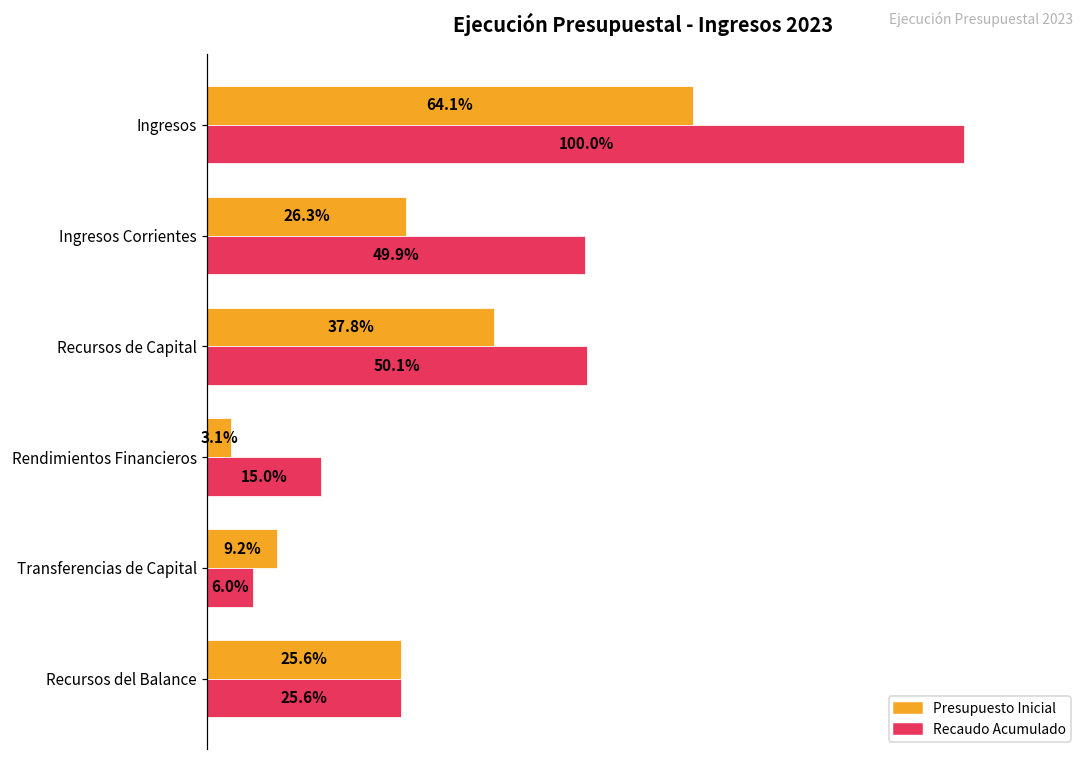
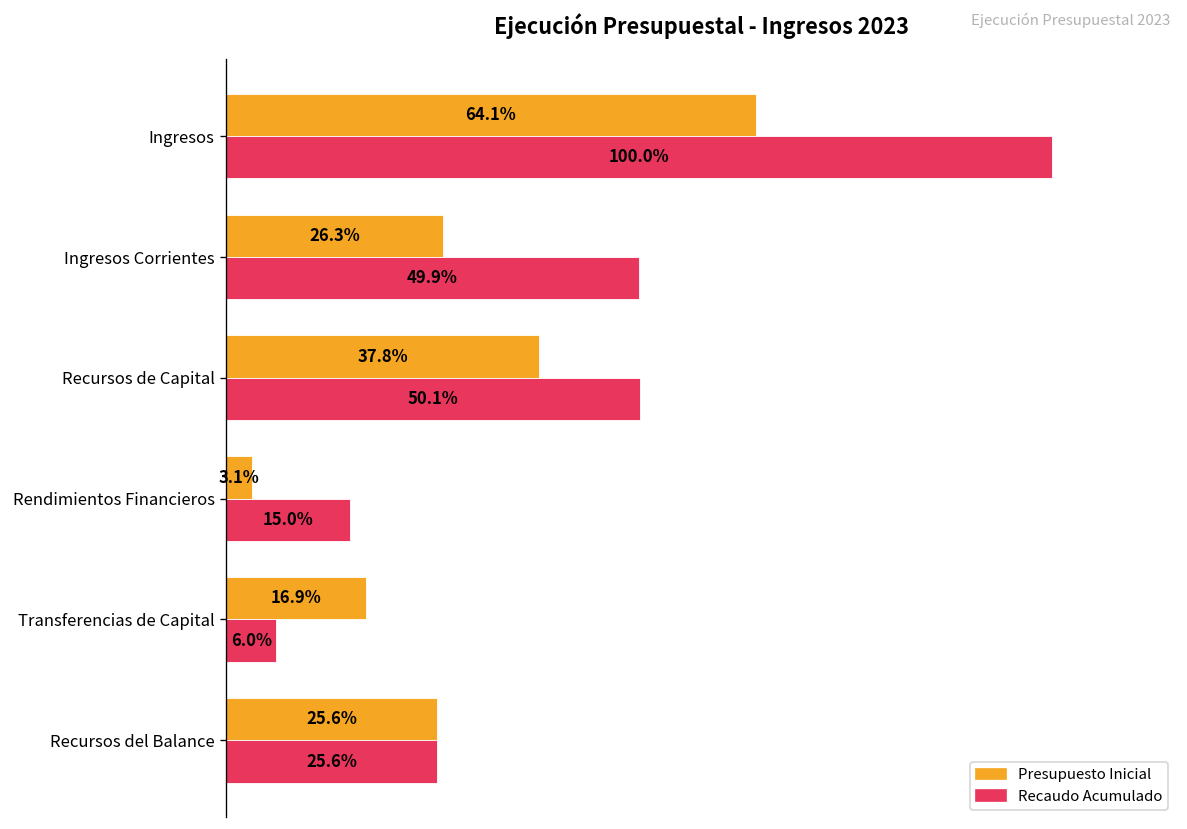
  {
    "Presupuesto Inicial": {
      "Ingresos": "64.1%",
      "Ingresos Corrientes": "26.3%",
      "Recursos de Capital": "37.8%",
      "Rendimientos Financieros": "3.1%",
-     "Transferencias de Capital": "9.2%",
+     "Transferencias de Capital": "16.9%",
      "Recursos del Balance": "25.6%"
    },
    "Recaudo Acumulado": {
      "Ingresos": "100.0%",
      "Ingresos Corrientes": "49.9%",
      "Recursos de Capital": "50.1%",
      "Rendimientos Financieros": "15.0%",
      "Transferencias de Capital": "6.0%",
      "Recursos del Balance": "25.6%"
    }
  }
